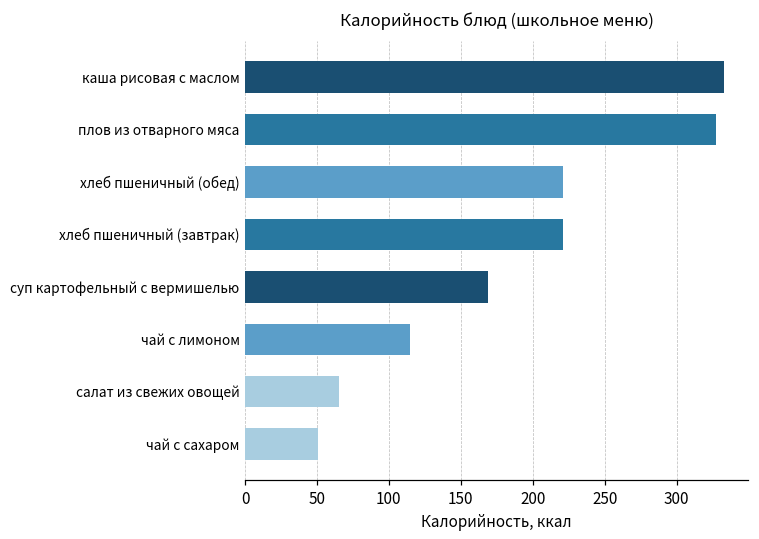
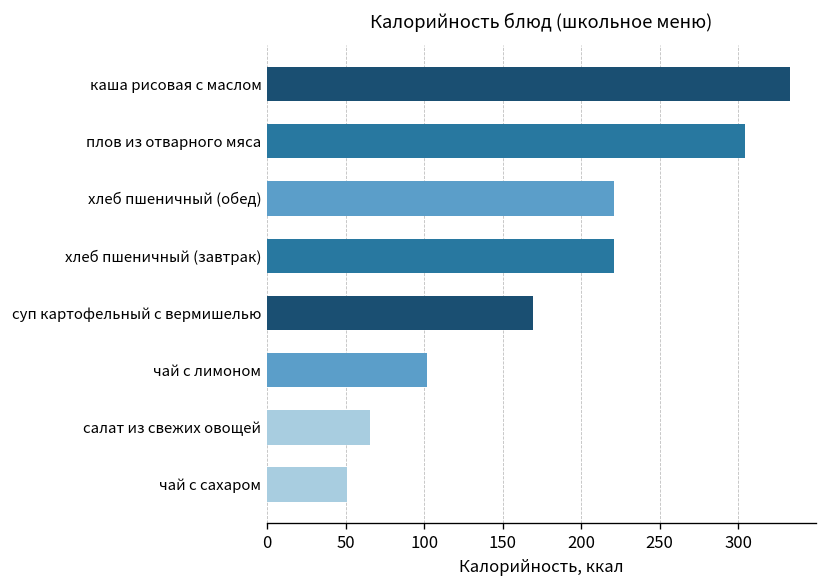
  {
    "каша рисовая с маслом": 333,
-   "плов из отварного мяса": 327,
+   "плов из отварного мяса": 304,
    "хлеб пшеничный (обед)": 221,
    "хлеб пшеничный (завтрак)": 221,
    "суп картофельный с вермишелью": 169,
-   "чай с лимоном": 115,
+   "чай с лимоном": 102,
    "салат из свежих овощей": 65,
    "чай с сахаром": 51
  }
